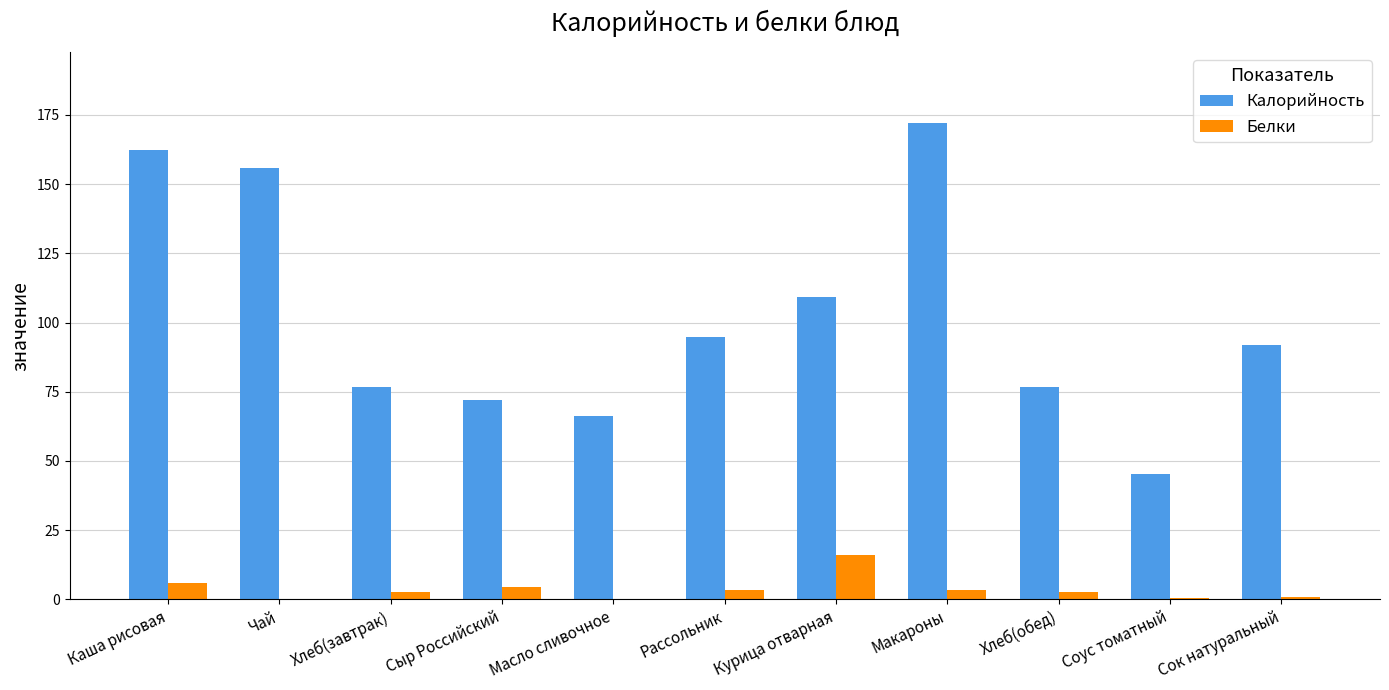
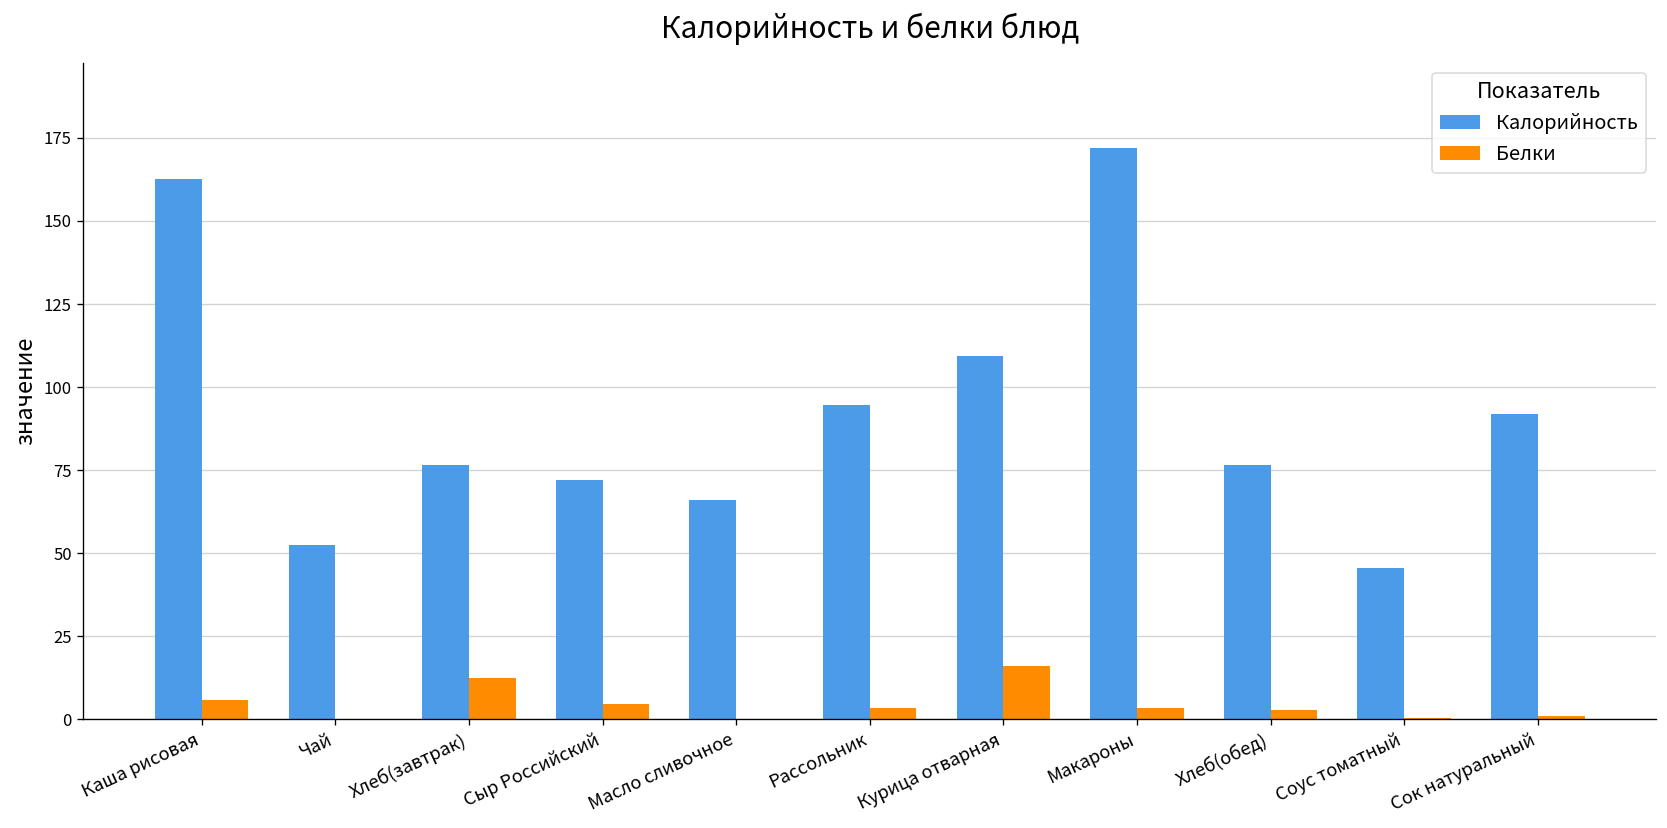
  {
    "Калорийность": {
      "Каша рисовая": 163,
-     "Чай": 156,
+     "Чай": 53,
      "Хлеб(завтрак)": 77,
      "Сыр Российский": 72,
      "Масло сливочное": 66,
      "Рассольник": 95,
      "Курица отварная": 109,
      "Макароны": 172,
      "Хлеб(обед)": 77,
      "Соус томатный": 45,
      "Сок натуральный": 92
    },
    "Белки": {
      "Каша рисовая": 6,
-     "Хлеб(завтрак)": 3,
+     "Хлеб(завтрак)": 13,
      "Сыр Российский": 5,
      "Рассольник": 3,
      "Курица отварная": 16,
      "Макароны": 3,
      "Хлеб(обед)": 3,
      "Сок натуральный": 1
    }
  }
